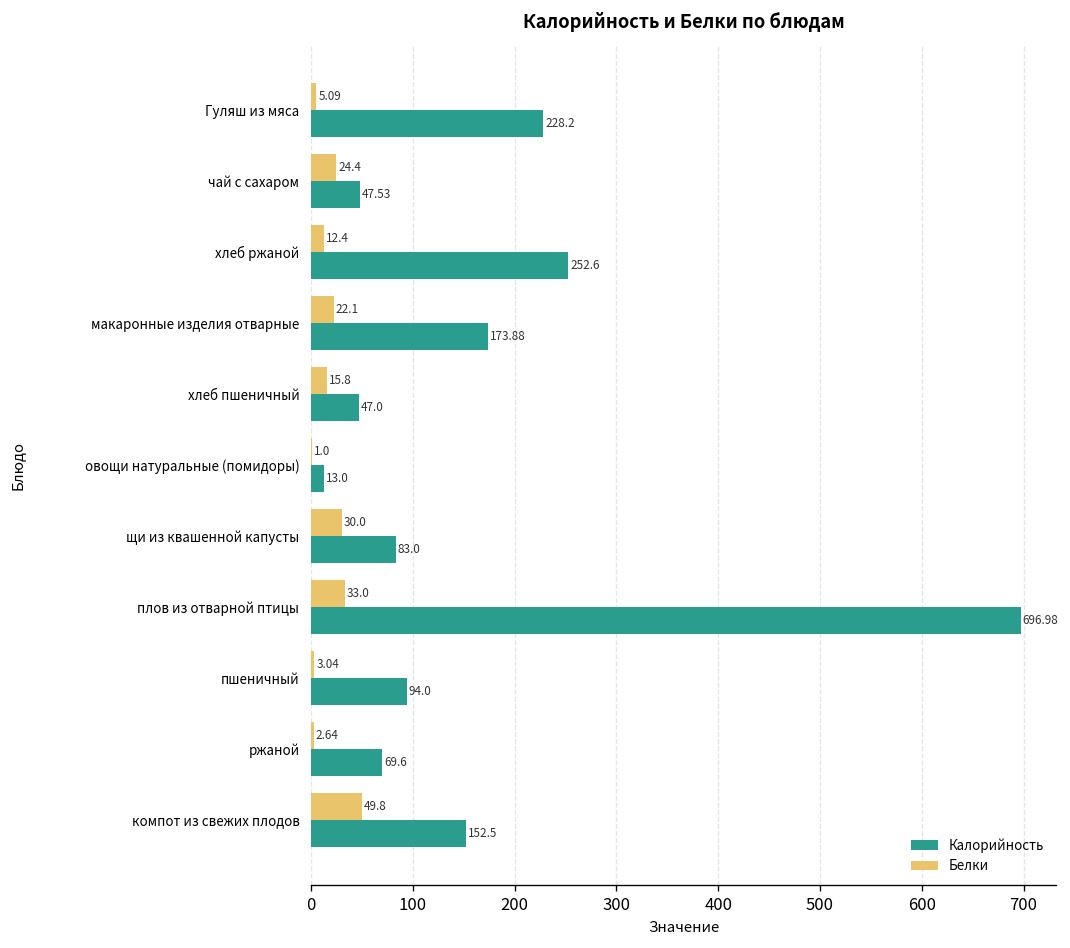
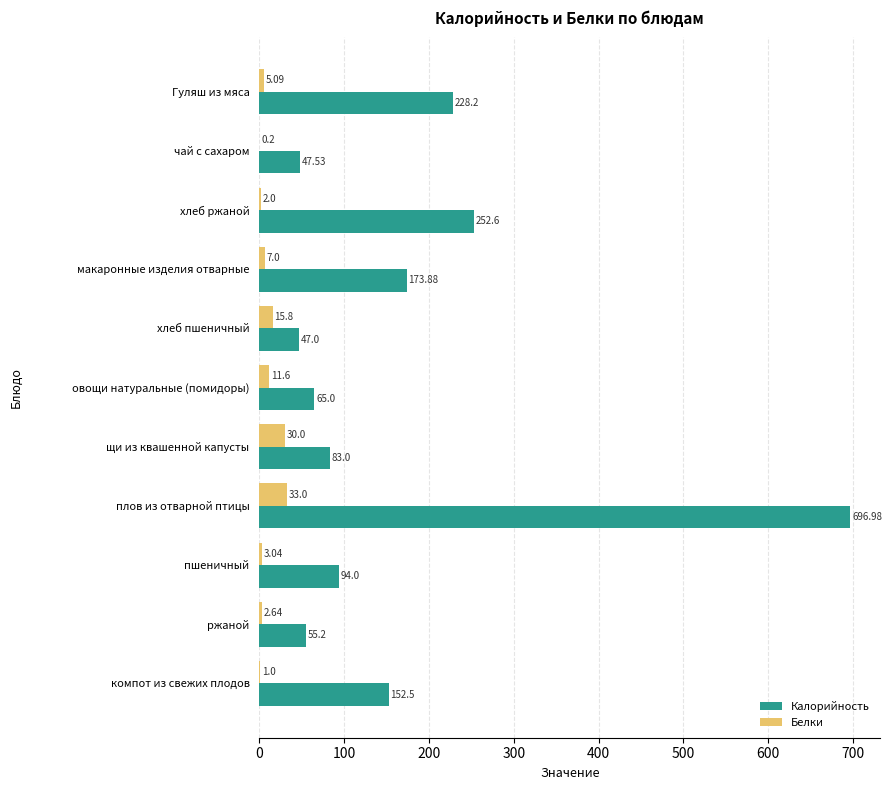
  {
    "Калорийность": {
      "Гуляш из мяса": 228.2,
      "чай с сахаром": 47.53,
      "хлеб ржаной": 252.6,
      "макаронные изделия отварные": 173.88,
      "хлеб пшеничный": 47.0,
-     "овощи натуральные (помидоры)": 13.0,
+     "овощи натуральные (помидоры)": 65.0,
      "щи из квашенной капусты": 83.0,
      "плов из отварной птицы": 696.98,
      "пшеничный": 94.0,
-     "ржаной": 69.6,
+     "ржаной": 55.2,
      "компот из свежих плодов": 152.5
    },
    "Белки": {
      "Гуляш из мяса": 5.09,
-     "чай с сахаром": 24.4,
-     "хлеб ржаной": 12.4,
-     "макаронные изделия отварные": 22.1,
+     "чай с сахаром": 0.2,
+     "хлеб ржаной": 2.0,
+     "макаронные изделия отварные": 7.0,
      "хлеб пшеничный": 15.8,
-     "овощи натуральные (помидоры)": 1.0,
+     "овощи натуральные (помидоры)": 11.6,
      "щи из квашенной капусты": 30.0,
      "плов из отварной птицы": 33.0,
      "пшеничный": 3.04,
      "ржаной": 2.64,
-     "компот из свежих плодов": 49.8
+     "компот из свежих плодов": 1.0
    }
  }
